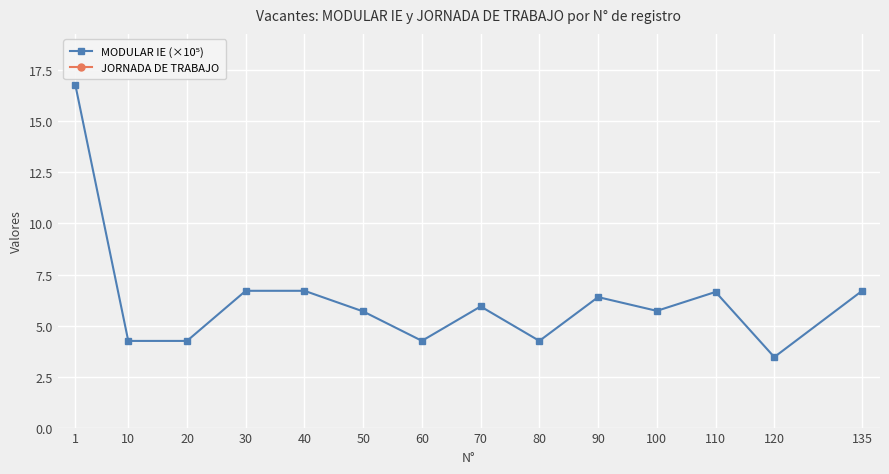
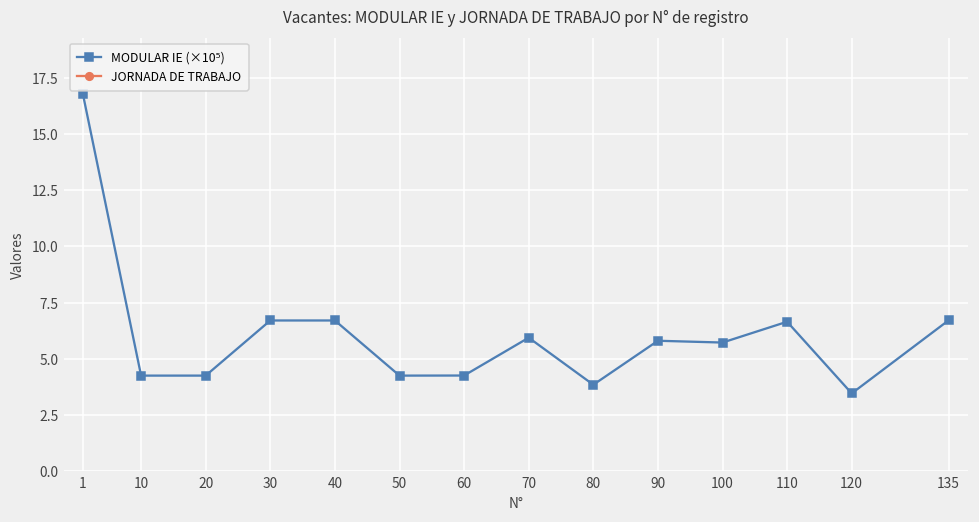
  {
    "MODULAR IE (×10⁵)": {
      "1": 16.8,
      "10": 4.2,
      "20": 4.2,
      "30": 6.7,
      "40": 6.7,
-     "50": 5.7,
+     "50": 4.2,
      "60": 4.2,
      "70": 5.9,
-     "80": 4.2,
-     "90": 6.4,
+     "80": 3.8,
+     "90": 5.8,
      "100": 5.7,
      "110": 6.6,
      "120": 3.5,
      "135": 6.7
    }
  }
